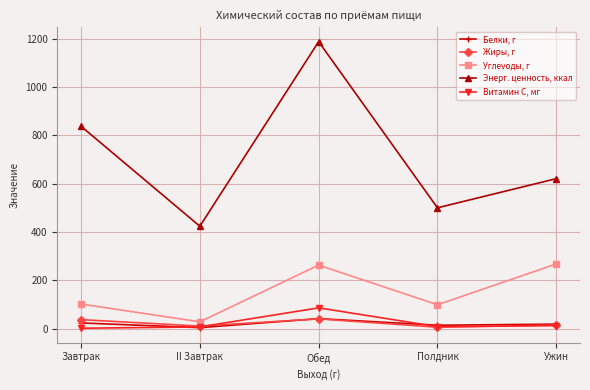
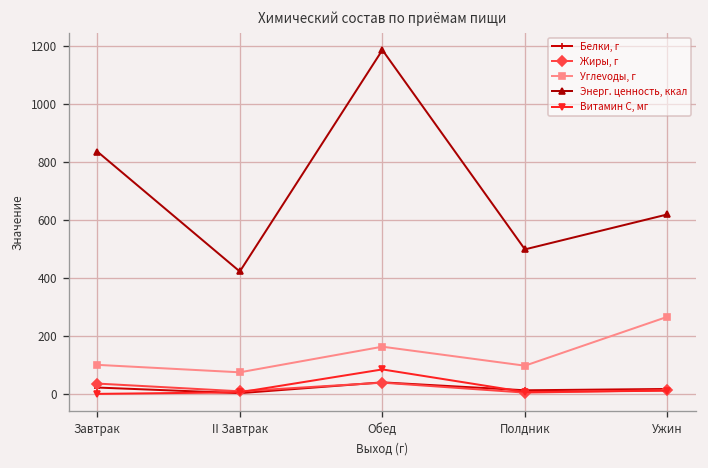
  {
    "Углevoды, г": {
      "Завтрак": 100,
-     "II Завтрак": 30,
-     "Обед": 260,
+     "II Завтрак": 80,
+     "Обед": 160,
      "Полдник": 100,
      "Ужин": 270
    }
  }
